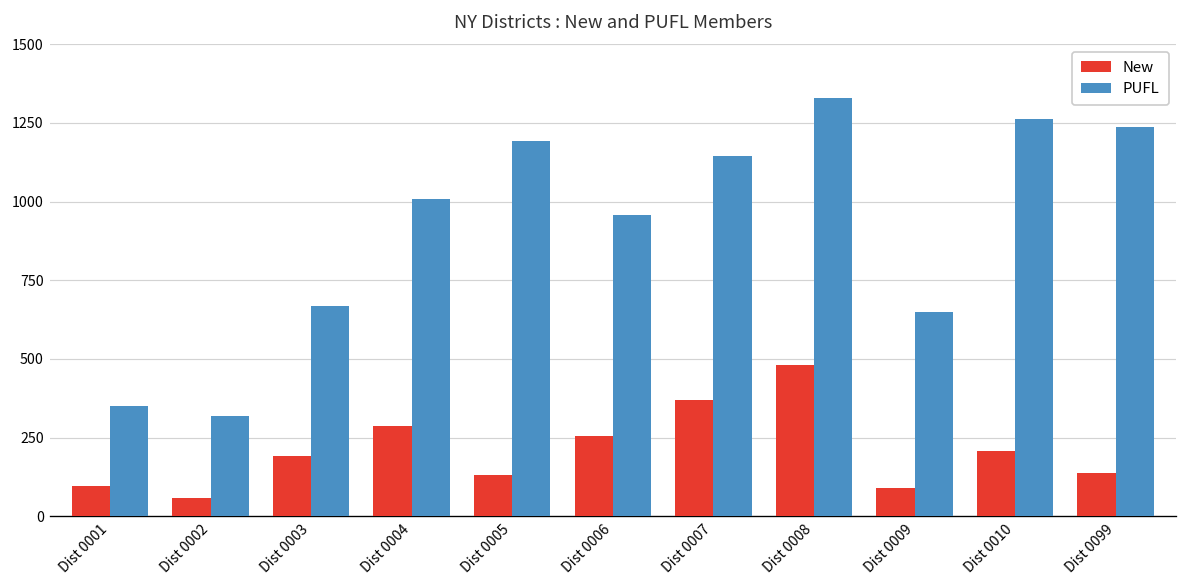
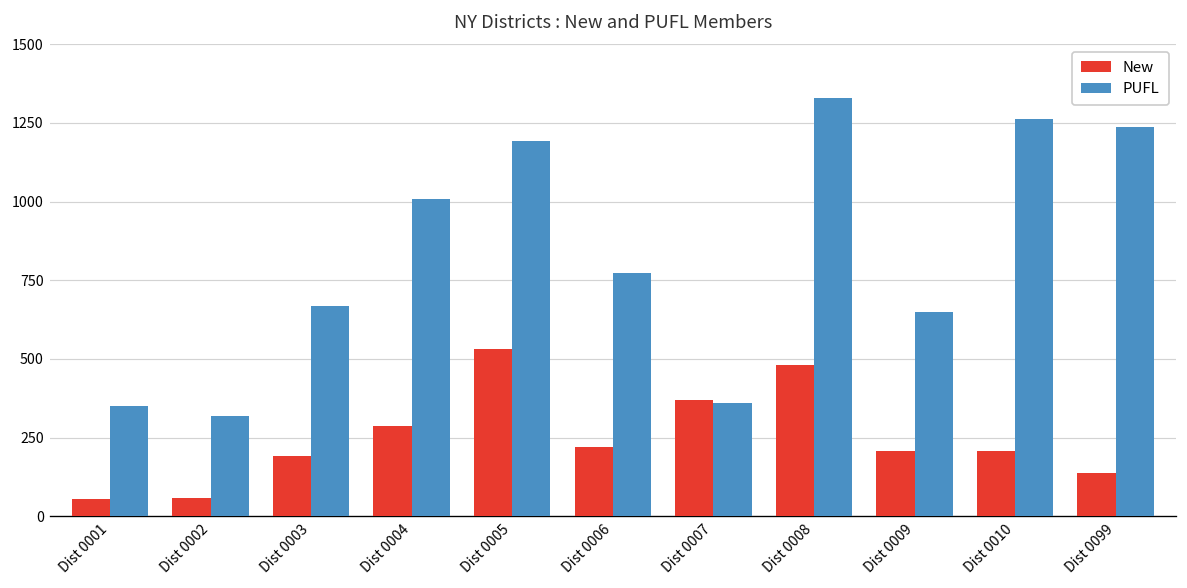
  {
    "New": {
-     "Dist 0001": 100,
+     "Dist 0001": 60,
      "Dist 0002": 60,
      "Dist 0003": 190,
      "Dist 0004": 290,
-     "Dist 0005": 130,
-     "Dist 0006": 250,
+     "Dist 0005": 530,
+     "Dist 0006": 220,
      "Dist 0007": 370,
      "Dist 0008": 480,
-     "Dist 0009": 90,
+     "Dist 0009": 210,
      "Dist 0010": 210,
      "Dist 0099": 140
    },
    "PUFL": {
      "Dist 0001": 350,
      "Dist 0002": 320,
      "Dist 0003": 670,
      "Dist 0004": 1010,
      "Dist 0005": 1190,
-     "Dist 0006": 960,
-     "Dist 0007": 1150,
+     "Dist 0006": 770,
+     "Dist 0007": 360,
      "Dist 0008": 1330,
      "Dist 0009": 650,
      "Dist 0010": 1260,
      "Dist 0099": 1240
    }
  }
